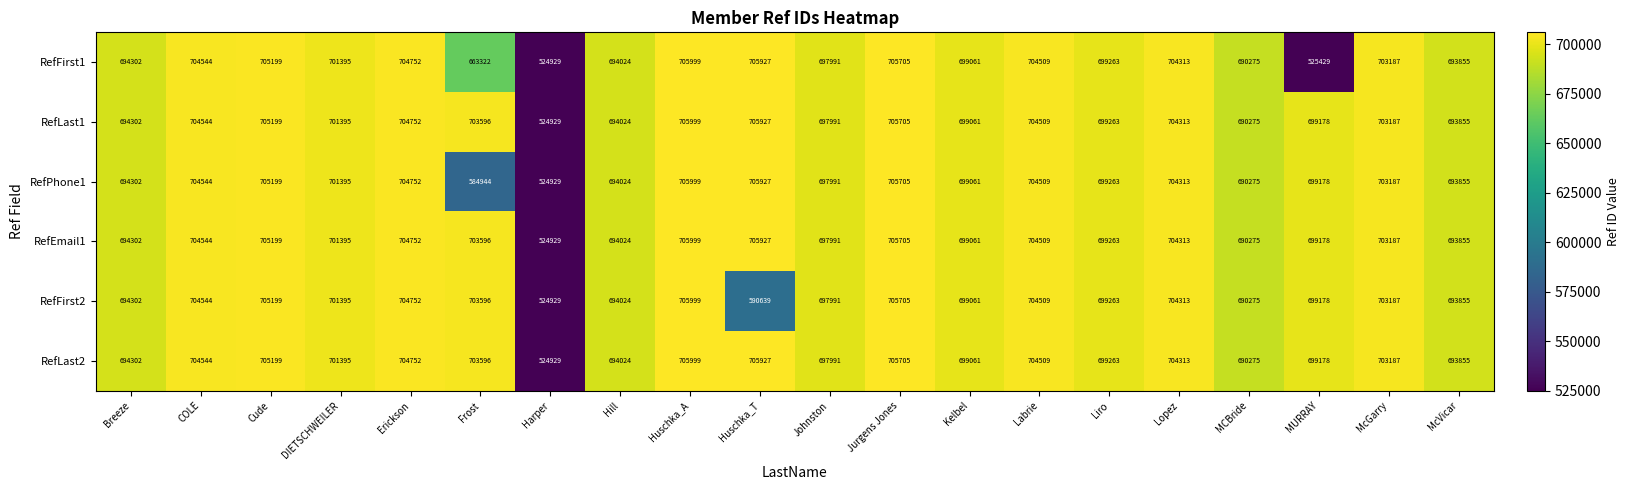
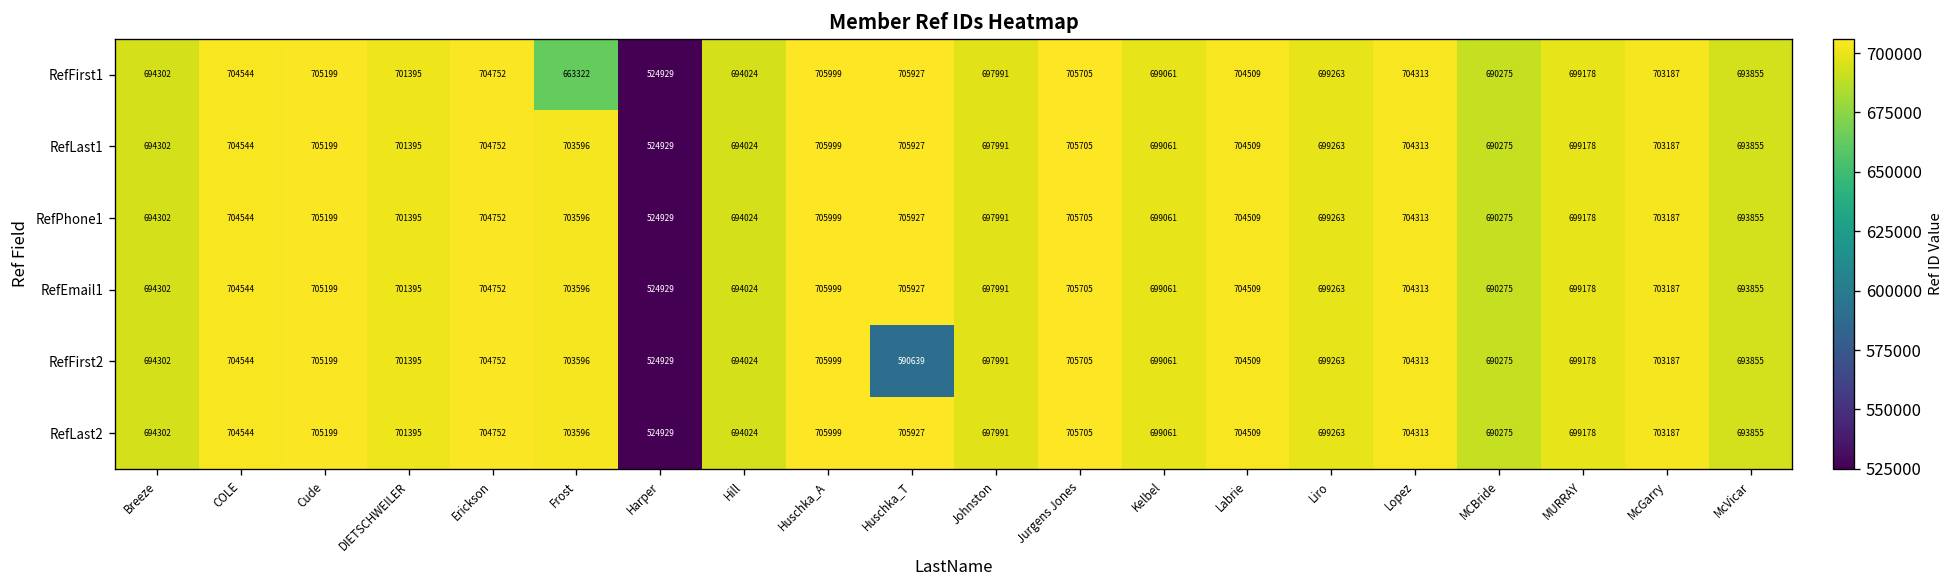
  {
    "RefFirst1": {
      "Breeze": 694302,
      "COLE": 704544,
      "Cude": 705199,
      "DIETSCHWEILER": 701395,
      "Erickson": 704752,
      "Frost": 663322,
      "Harper": 524929,
      "Hill": 694024,
      "Huschka_A": 705999,
      "Huschka_T": 705927,
      "Johnston": 697991,
      "Jurgens Jones": 705705,
      "Kelbel": 699061,
      "Labrie": 704509,
      "Liro": 699263,
      "Lopez": 704313,
      "MCBride": 690275,
-     "MURRAY": 525429,
+     "MURRAY": 699178,
      "McGarry": 703187,
      "McVicar": 693855
    },
    "RefLast1": {
      "Breeze": 694302,
      "COLE": 704544,
      "Cude": 705199,
      "DIETSCHWEILER": 701395,
      "Erickson": 704752,
      "Frost": 703596,
      "Harper": 524929,
      "Hill": 694024,
      "Huschka_A": 705999,
      "Huschka_T": 705927,
      "Johnston": 697991,
      "Jurgens Jones": 705705,
      "Kelbel": 699061,
      "Labrie": 704509,
      "Liro": 699263,
      "Lopez": 704313,
      "MCBride": 690275,
      "MURRAY": 699178,
      "McGarry": 703187,
      "McVicar": 693855
    },
    "RefPhone1": {
      "Breeze": 694302,
      "COLE": 704544,
      "Cude": 705199,
      "DIETSCHWEILER": 701395,
      "Erickson": 704752,
-     "Frost": 584944,
+     "Frost": 703596,
      "Harper": 524929,
      "Hill": 694024,
      "Huschka_A": 705999,
      "Huschka_T": 705927,
      "Johnston": 697991,
      "Jurgens Jones": 705705,
      "Kelbel": 699061,
      "Labrie": 704509,
      "Liro": 699263,
      "Lopez": 704313,
      "MCBride": 690275,
      "MURRAY": 699178,
      "McGarry": 703187,
      "McVicar": 693855
    },
    "RefEmail1": {
      "Breeze": 694302,
      "COLE": 704544,
      "Cude": 705199,
      "DIETSCHWEILER": 701395,
      "Erickson": 704752,
      "Frost": 703596,
      "Harper": 524929,
      "Hill": 694024,
      "Huschka_A": 705999,
      "Huschka_T": 705927,
      "Johnston": 697991,
      "Jurgens Jones": 705705,
      "Kelbel": 699061,
      "Labrie": 704509,
      "Liro": 699263,
      "Lopez": 704313,
      "MCBride": 690275,
      "MURRAY": 699178,
      "McGarry": 703187,
      "McVicar": 693855
    },
    "RefFirst2": {
      "Breeze": 694302,
      "COLE": 704544,
      "Cude": 705199,
      "DIETSCHWEILER": 701395,
      "Erickson": 704752,
      "Frost": 703596,
      "Harper": 524929,
      "Hill": 694024,
      "Huschka_A": 705999,
      "Huschka_T": 590639,
      "Johnston": 697991,
      "Jurgens Jones": 705705,
      "Kelbel": 699061,
      "Labrie": 704509,
      "Liro": 699263,
      "Lopez": 704313,
      "MCBride": 690275,
      "MURRAY": 699178,
      "McGarry": 703187,
      "McVicar": 693855
    },
    "RefLast2": {
      "Breeze": 694302,
      "COLE": 704544,
      "Cude": 705199,
      "DIETSCHWEILER": 701395,
      "Erickson": 704752,
      "Frost": 703596,
      "Harper": 524929,
      "Hill": 694024,
      "Huschka_A": 705999,
      "Huschka_T": 705927,
      "Johnston": 697991,
      "Jurgens Jones": 705705,
      "Kelbel": 699061,
      "Labrie": 704509,
      "Liro": 699263,
      "Lopez": 704313,
      "MCBride": 690275,
      "MURRAY": 699178,
      "McGarry": 703187,
      "McVicar": 693855
    }
  }
